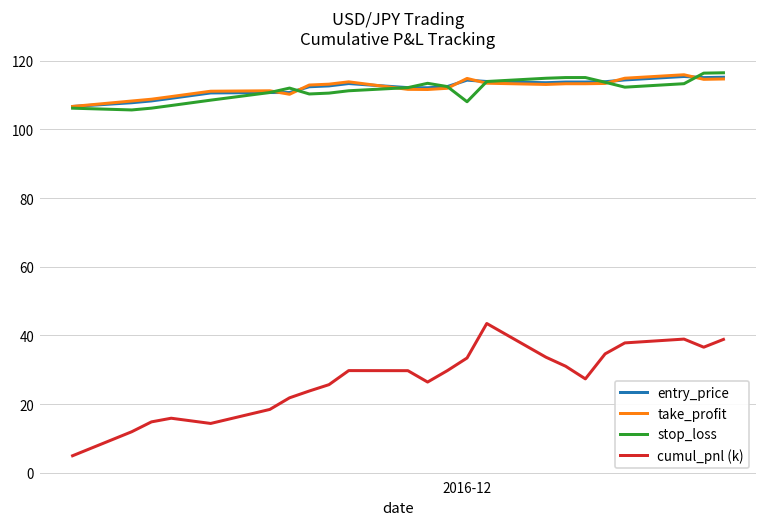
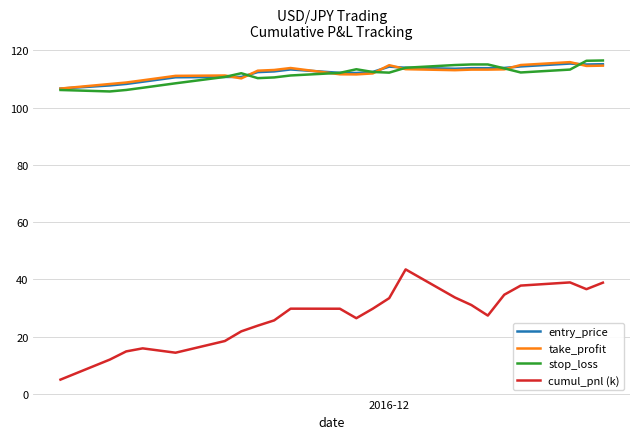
  {
    "stop_loss": {
-     "2016-12": 108
+     "2016-12": 112
    },
    "cumul_pnl (k)": {
      "2016-12": 33
    }
  }
